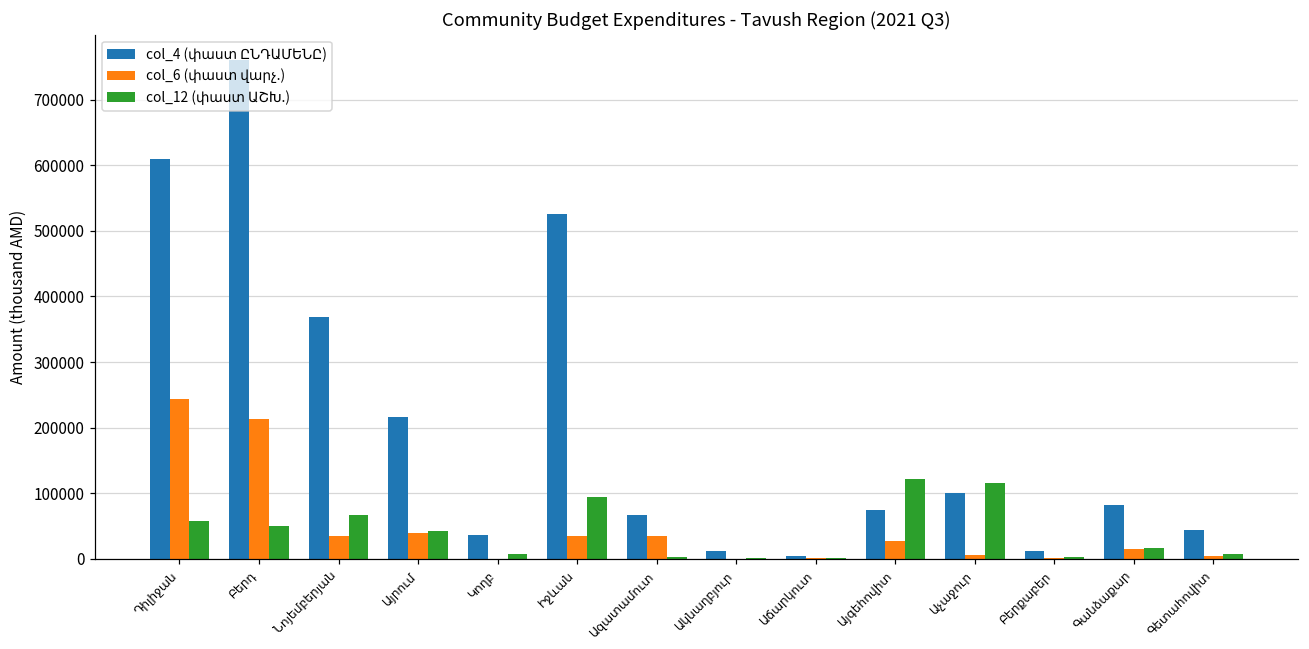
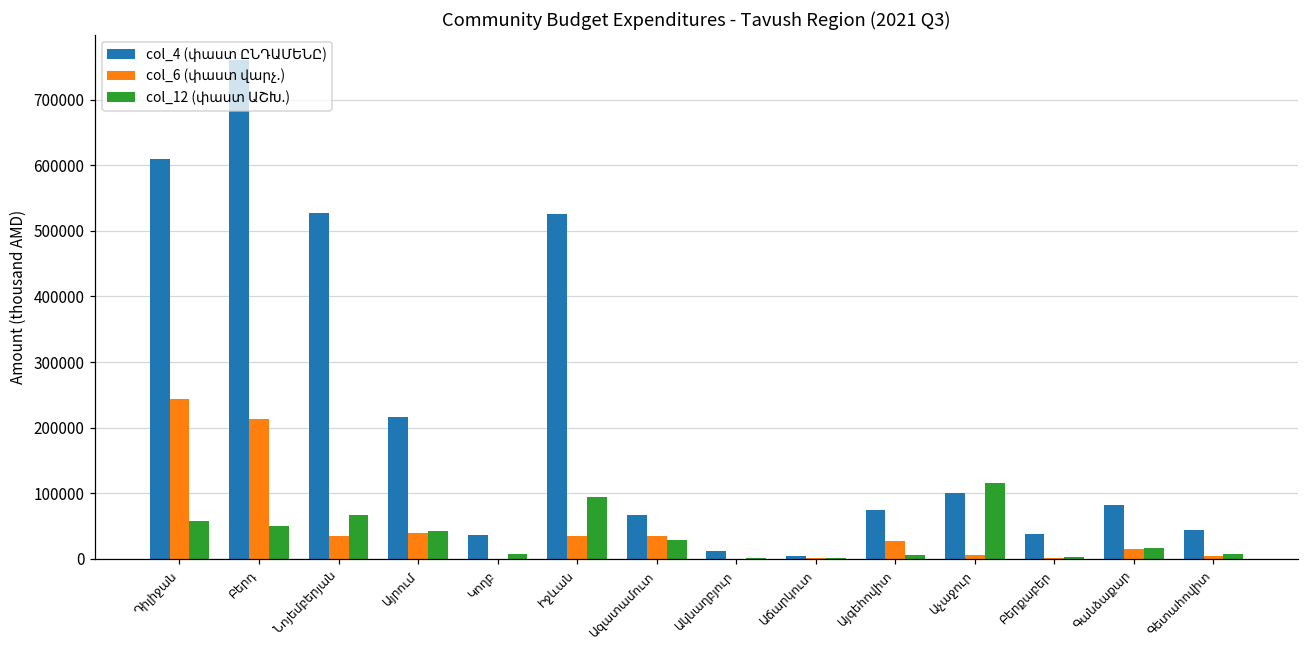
  {
    "col_4 (փաստ ԸՆԴԱՄԵՆԸ)": {
      "Դիլիջան": 610000,
-     "Նոյեմբերյան": 370000,
+     "Նոյեմբերյան": 530000,
      "Այրում": 220000,
      "Կողբ": 40000,
      "Իջևան": 530000,
      "Ազատամուտ": 70000,
      "Ակնաղբյուր": 10000,
      "Աճարկուտ": 0,
      "Այգեհովիտ": 70000,
      "Աչաջուր": 100000,
-     "Բերքաբեր": 10000,
+     "Բերքաբեր": 40000,
      "Գանձաքար": 80000,
      "Գետահովիտ": 40000
    },
    "col_6 (փաստ վարչ.)": {
      "Դիլիջան": 240000,
      "Բերդ": 210000,
      "Նոյեմբերյան": 30000,
      "Այրում": 40000,
      "Իջևան": 30000,
      "Ազատամուտ": 30000,
      "Այգեհովիտ": 30000,
      "Աչաջուր": 10000,
      "Գանձաքար": 10000
    },
    "col_12 (փաստ ԱՇԽ.)": {
      "Դիլիջան": 60000,
      "Բերդ": 50000,
      "Նոյեմբերյան": 70000,
      "Այրում": 40000,
      "Կողբ": 10000,
      "Իջևան": 90000,
-     "Ազատամուտ": 0,
-     "Այգեհովիտ": 120000,
+     "Ազատամուտ": 30000,
+     "Այգեհովիտ": 10000,
      "Աչաջուր": 120000,
      "Գանձաքար": 20000,
      "Գետահովիտ": 10000
    }
  }
